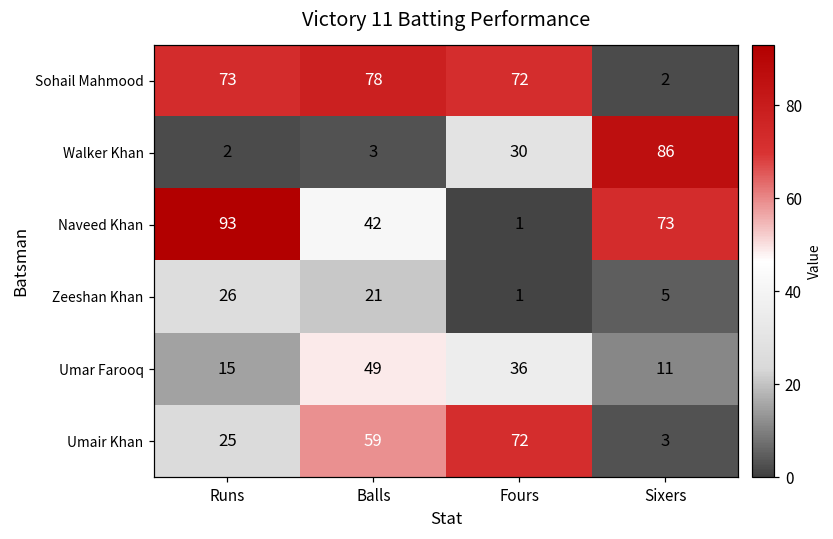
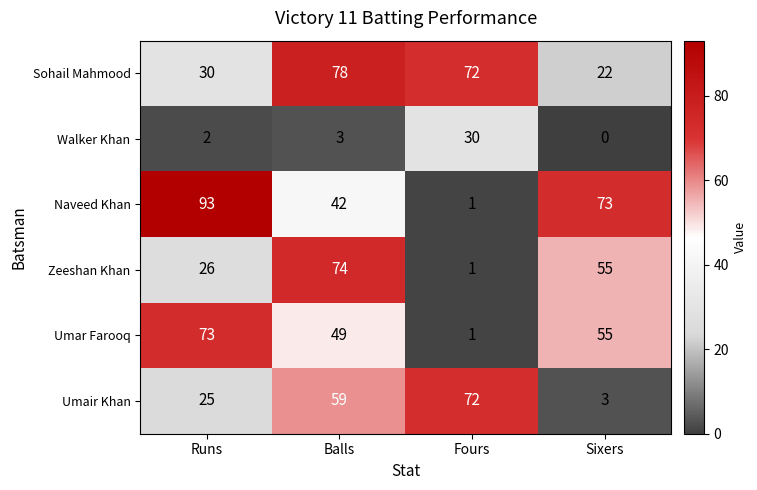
  {
    "Sohail Mahmood": {
-     "Runs": 73,
+     "Runs": 30,
      "Balls": 78,
      "Fours": 72,
-     "Sixers": 2
+     "Sixers": 22
    },
    "Walker Khan": {
      "Runs": 2,
      "Balls": 3,
      "Fours": 30,
-     "Sixers": 86
+     "Sixers": 0
    },
    "Naveed Khan": {
      "Runs": 93,
      "Balls": 42,
      "Fours": 1,
      "Sixers": 73
    },
    "Zeeshan Khan": {
      "Runs": 26,
-     "Balls": 21,
+     "Balls": 74,
      "Fours": 1,
-     "Sixers": 5
+     "Sixers": 55
    },
    "Umar Farooq": {
-     "Runs": 15,
+     "Runs": 73,
      "Balls": 49,
-     "Fours": 36,
-     "Sixers": 11
+     "Fours": 1,
+     "Sixers": 55
    },
    "Umair Khan": {
      "Runs": 25,
      "Balls": 59,
      "Fours": 72,
      "Sixers": 3
    }
  }
